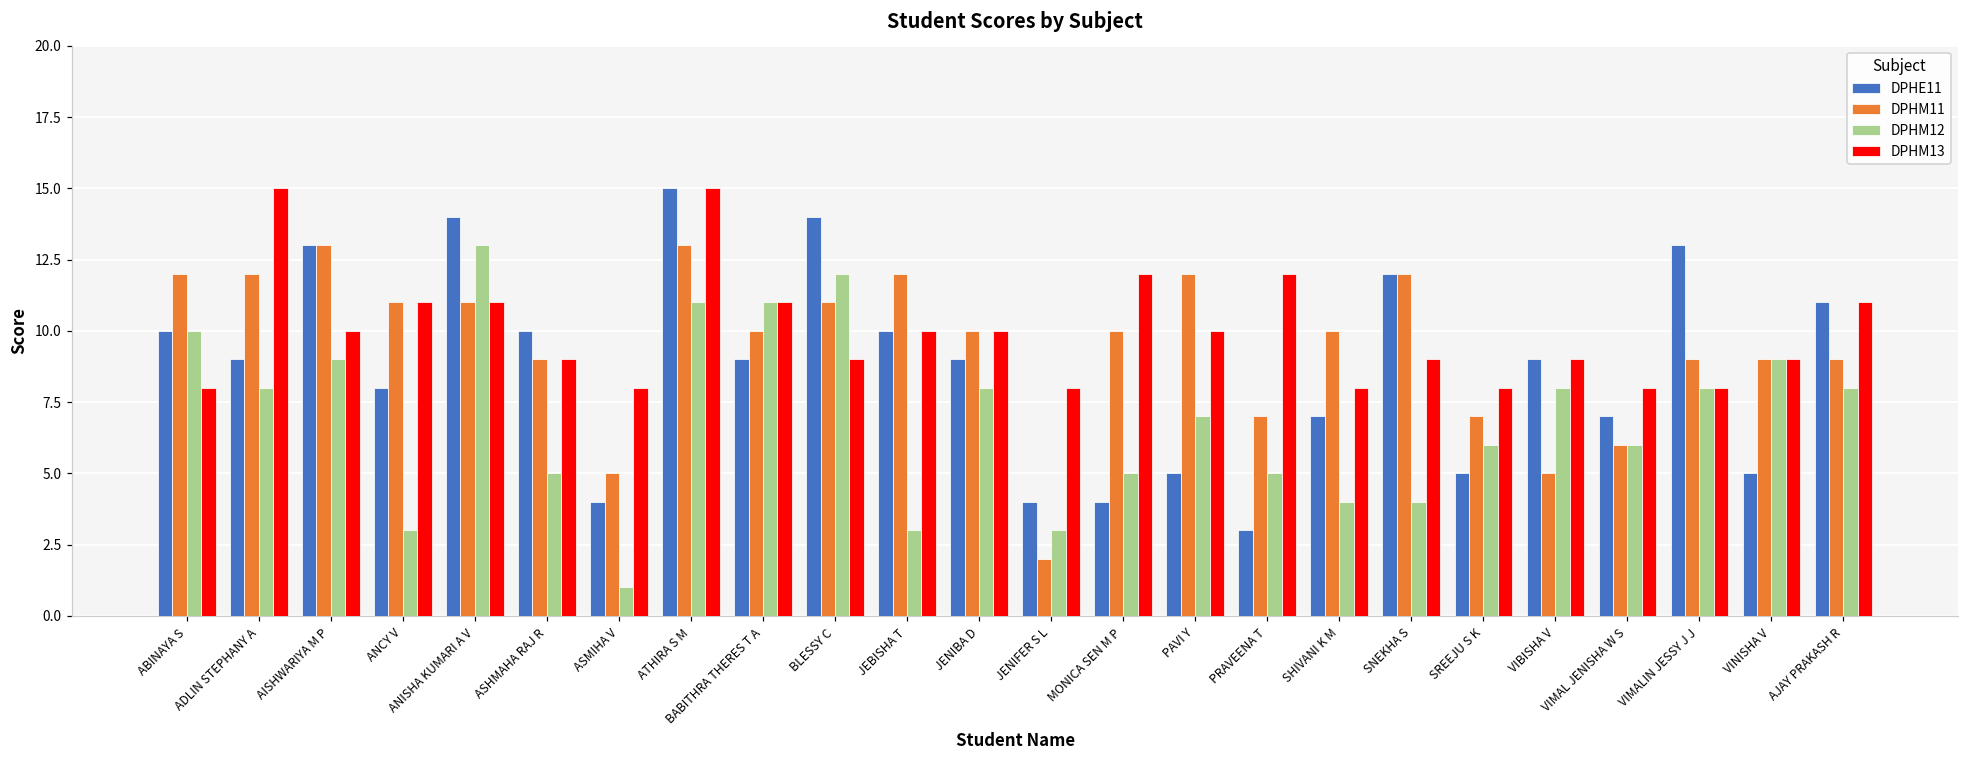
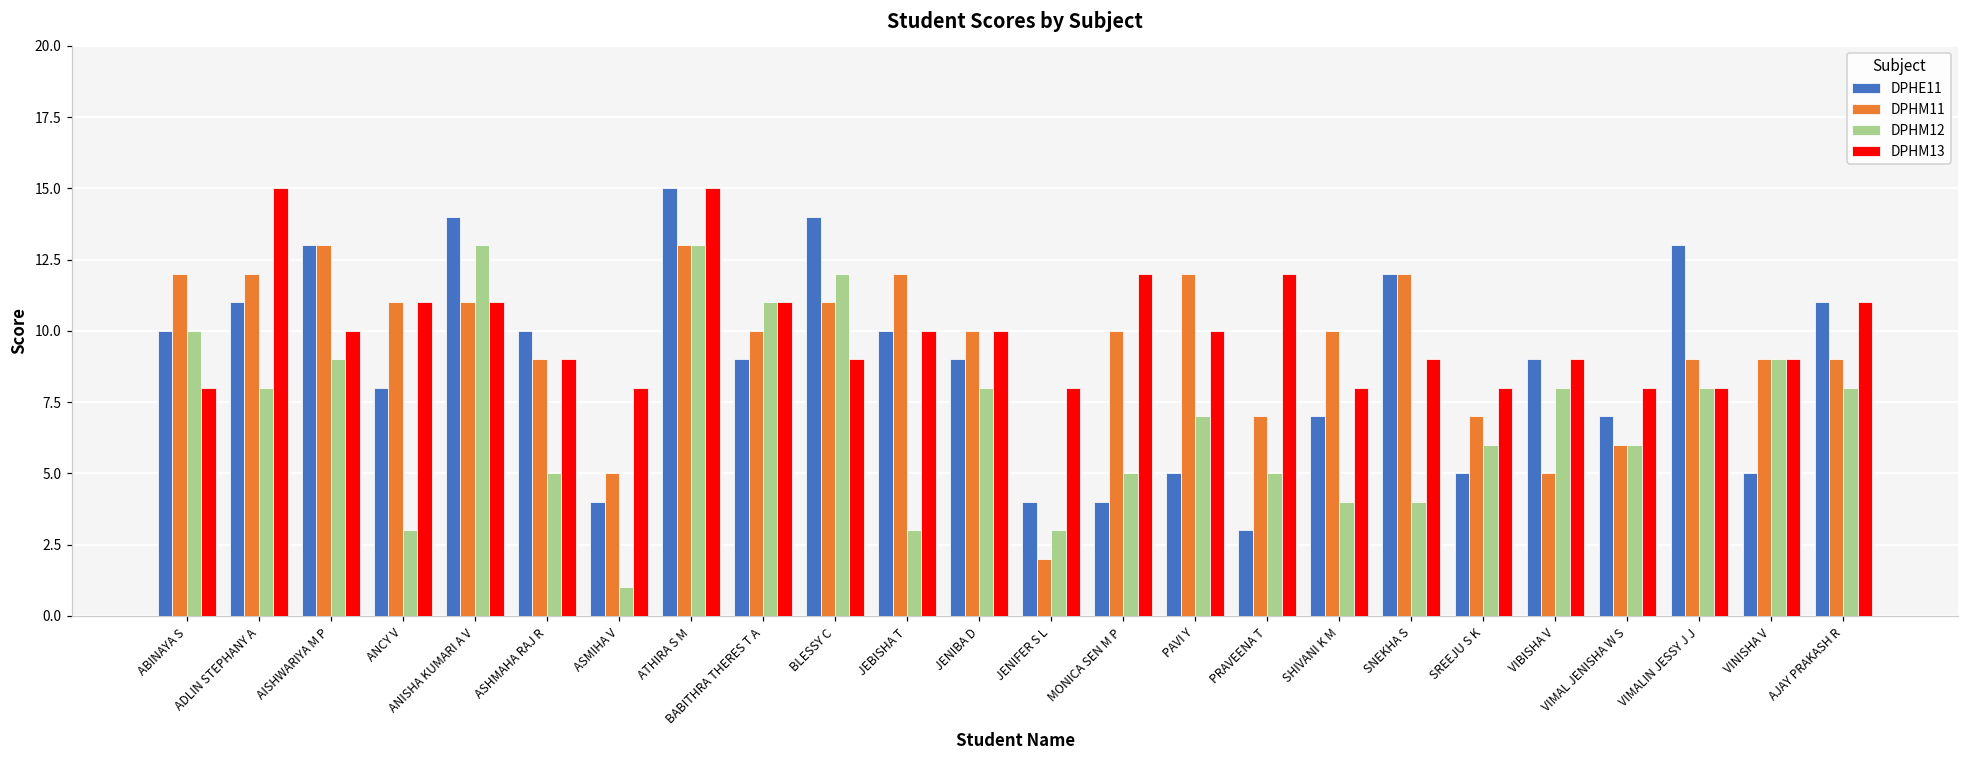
  {
    "DPHE11": {
      "ABINAYA S": 10,
-     "ADLIN STEPHANY A": 9,
+     "ADLIN STEPHANY A": 11,
      "AISHWARIYA M P": 13,
      "ANCY V": 8,
      "ANISHA KUMARI A V": 14,
      "ASHMAHA RAJ R": 10,
      "ASMIHA V": 4,
      "ATHIRA S M": 15,
      "BABITHRA THERES T A": 9,
      "BLESSY C": 14,
      "JEBISHA T": 10,
      "JENIBA D": 9,
      "JENIFER S L": 4,
      "MONICA SEN M P": 4,
      "PAVI Y": 5,
      "PRAVEENA T": 3,
      "SHIVANI K M": 7,
      "SNEKHA S": 12,
      "SREEJU S K": 5,
      "VIBISHA V": 9,
      "VIMAL JENISHA W S": 7,
      "VIMALIN JESSY J J": 13,
      "VINISHA V": 5,
      "AJAY PRAKASH R": 11
    },
    "DPHM11": {
      "ABINAYA S": 12,
      "ADLIN STEPHANY A": 12,
      "AISHWARIYA M P": 13,
      "ANCY V": 11,
      "ANISHA KUMARI A V": 11,
      "ASHMAHA RAJ R": 9,
      "ASMIHA V": 5,
      "ATHIRA S M": 13,
      "BABITHRA THERES T A": 10,
      "BLESSY C": 11,
      "JEBISHA T": 12,
      "JENIBA D": 10,
      "JENIFER S L": 2,
      "MONICA SEN M P": 10,
      "PAVI Y": 12,
      "PRAVEENA T": 7,
      "SHIVANI K M": 10,
      "SNEKHA S": 12,
      "SREEJU S K": 7,
      "VIBISHA V": 5,
      "VIMAL JENISHA W S": 6,
      "VIMALIN JESSY J J": 9,
      "VINISHA V": 9,
      "AJAY PRAKASH R": 9
    },
    "DPHM12": {
      "ABINAYA S": 10,
      "ADLIN STEPHANY A": 8,
      "AISHWARIYA M P": 9,
      "ANCY V": 3,
      "ANISHA KUMARI A V": 13,
      "ASHMAHA RAJ R": 5,
      "ASMIHA V": 1,
-     "ATHIRA S M": 11,
+     "ATHIRA S M": 13,
      "BABITHRA THERES T A": 11,
      "BLESSY C": 12,
      "JEBISHA T": 3,
      "JENIBA D": 8,
      "JENIFER S L": 3,
      "MONICA SEN M P": 5,
      "PAVI Y": 7,
      "PRAVEENA T": 5,
      "SHIVANI K M": 4,
      "SNEKHA S": 4,
      "SREEJU S K": 6,
      "VIBISHA V": 8,
      "VIMAL JENISHA W S": 6,
      "VIMALIN JESSY J J": 8,
      "VINISHA V": 9,
      "AJAY PRAKASH R": 8
    },
    "DPHM13": {
      "ABINAYA S": 8,
      "ADLIN STEPHANY A": 15,
      "AISHWARIYA M P": 10,
      "ANCY V": 11,
      "ANISHA KUMARI A V": 11,
      "ASHMAHA RAJ R": 9,
      "ASMIHA V": 8,
      "ATHIRA S M": 15,
      "BABITHRA THERES T A": 11,
      "BLESSY C": 9,
      "JEBISHA T": 10,
      "JENIBA D": 10,
      "JENIFER S L": 8,
      "MONICA SEN M P": 12,
      "PAVI Y": 10,
      "PRAVEENA T": 12,
      "SHIVANI K M": 8,
      "SNEKHA S": 9,
      "SREEJU S K": 8,
      "VIBISHA V": 9,
      "VIMAL JENISHA W S": 8,
      "VIMALIN JESSY J J": 8,
      "VINISHA V": 9,
      "AJAY PRAKASH R": 11
    }
  }
